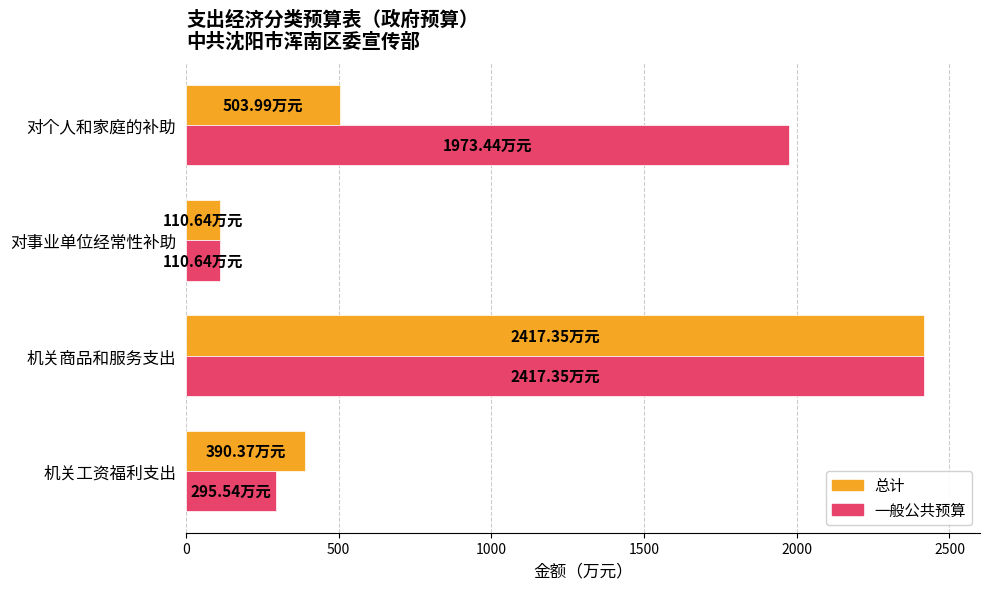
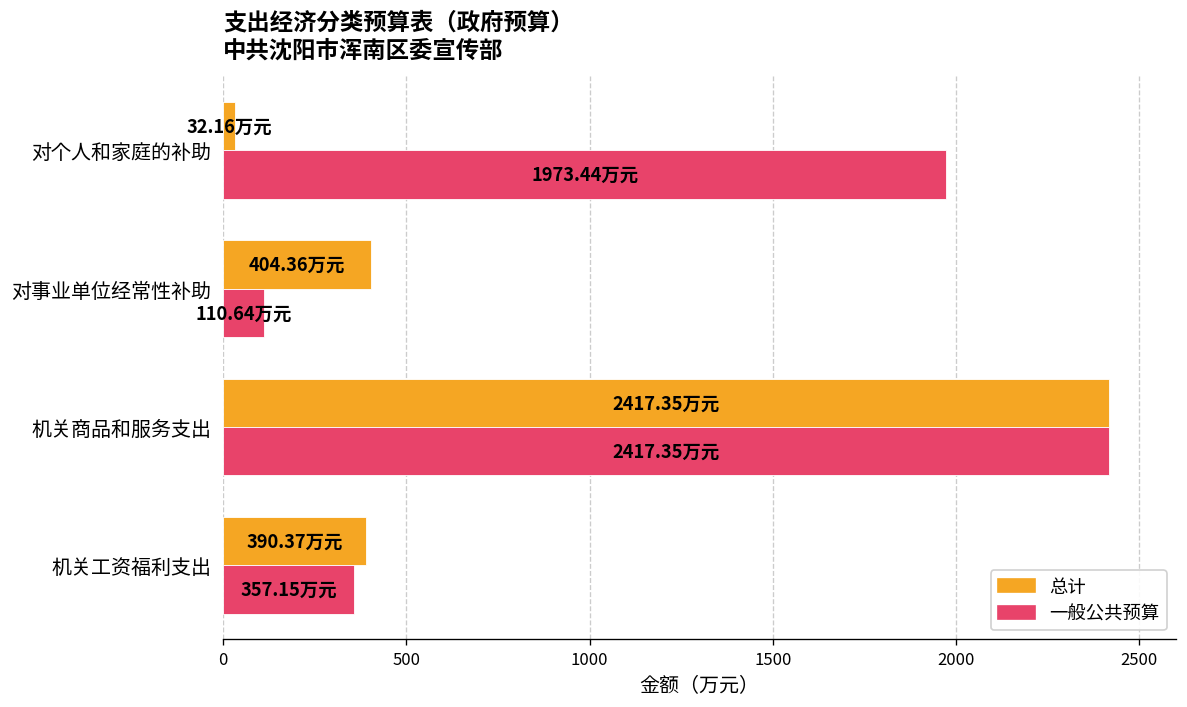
  {
    "总计": {
-     "对个人和家庭的补助": 503.99,
-     "对事业单位经常性补助": 110.64,
+     "对个人和家庭的补助": 32.16,
+     "对事业单位经常性补助": 404.36,
      "机关商品和服务支出": 2417.35,
      "机关工资福利支出": 390.37
    },
    "一般公共预算": {
      "对个人和家庭的补助": 1973.44,
      "对事业单位经常性补助": 110.64,
      "机关商品和服务支出": 2417.35,
-     "机关工资福利支出": 295.54
+     "机关工资福利支出": 357.15
    }
  }
